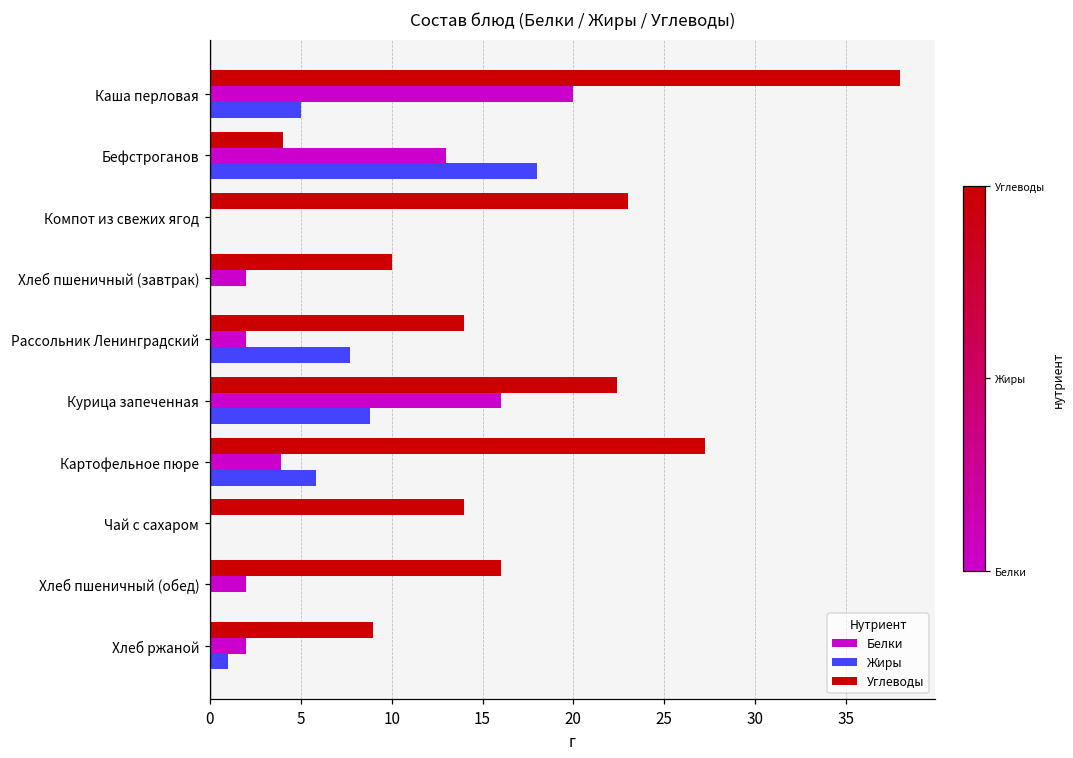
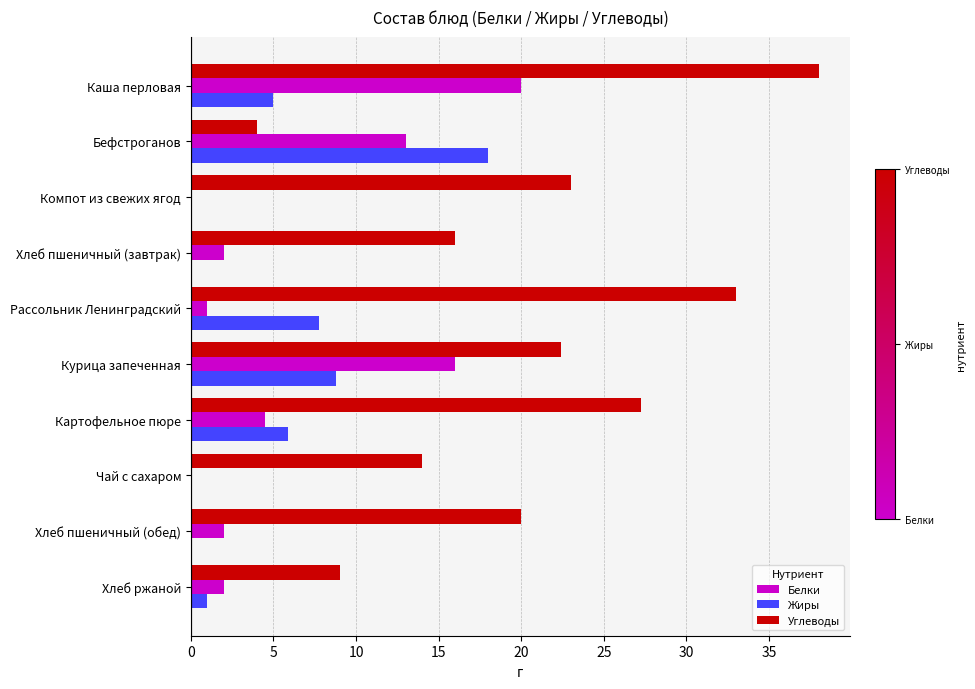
  {
    "Белки": {
      "Каша перловая": 20.0,
      "Бефстроганов": 13.0,
      "Компот из свежих ягод": 0.0,
      "Хлеб пшеничный (завтрак)": 2.0,
-     "Рассольник Ленинградский": 2,
+     "Рассольник Ленинградский": 1,
      "Курица запеченная": 16.0,
-     "Картофельное пюре": 3.9,
+     "Картофельное пюре": 4.5,
      "Чай с сахаром": 0.0,
      "Хлеб пшеничный (обед)": 2.0,
      "Хлеб ржаной": 2.0
    },
    "Жиры": {
      "Каша перловая": 5.0,
      "Бефстроганов": 18.0,
      "Компот из свежих ягод": 0.0,
      "Хлеб пшеничный (завтрак)": 0.0,
      "Рассольник Ленинградский": 7.7,
      "Курица запеченная": 8.8,
      "Картофельное пюре": 5.9,
      "Чай с сахаром": 0.0,
      "Хлеб пшеничный (обед)": 0.0,
      "Хлеб ржаной": 1.0
    },
    "Углеводы": {
      "Каша перловая": 38,
      "Бефстроганов": 4,
      "Компот из свежих ягод": 23,
-     "Хлеб пшеничный (завтрак)": 10,
-     "Рассольник Ленинградский": 14,
+     "Хлеб пшеничный (завтрак)": 16,
+     "Рассольник Ленинградский": 33,
      "Курица запеченная": 22.4,
      "Картофельное пюре": 27.2,
      "Чай с сахаром": 14,
-     "Хлеб пшеничный (обед)": 16,
+     "Хлеб пшеничный (обед)": 20,
      "Хлеб ржаной": 9
    }
  }
